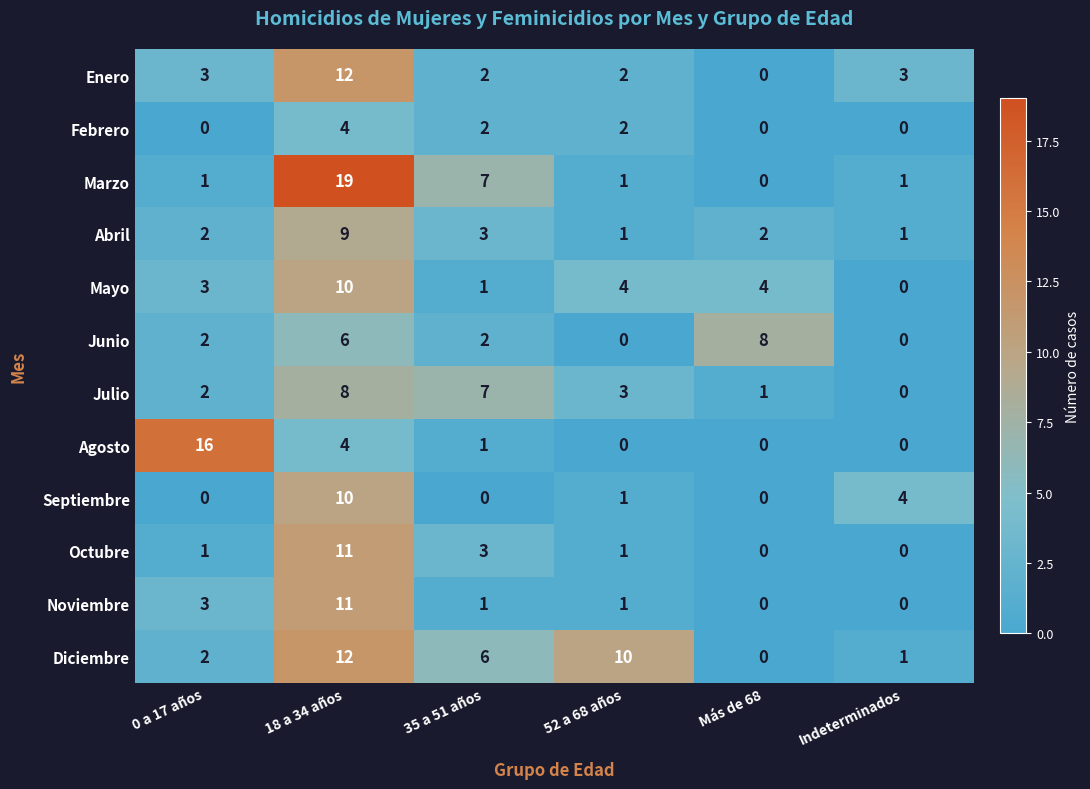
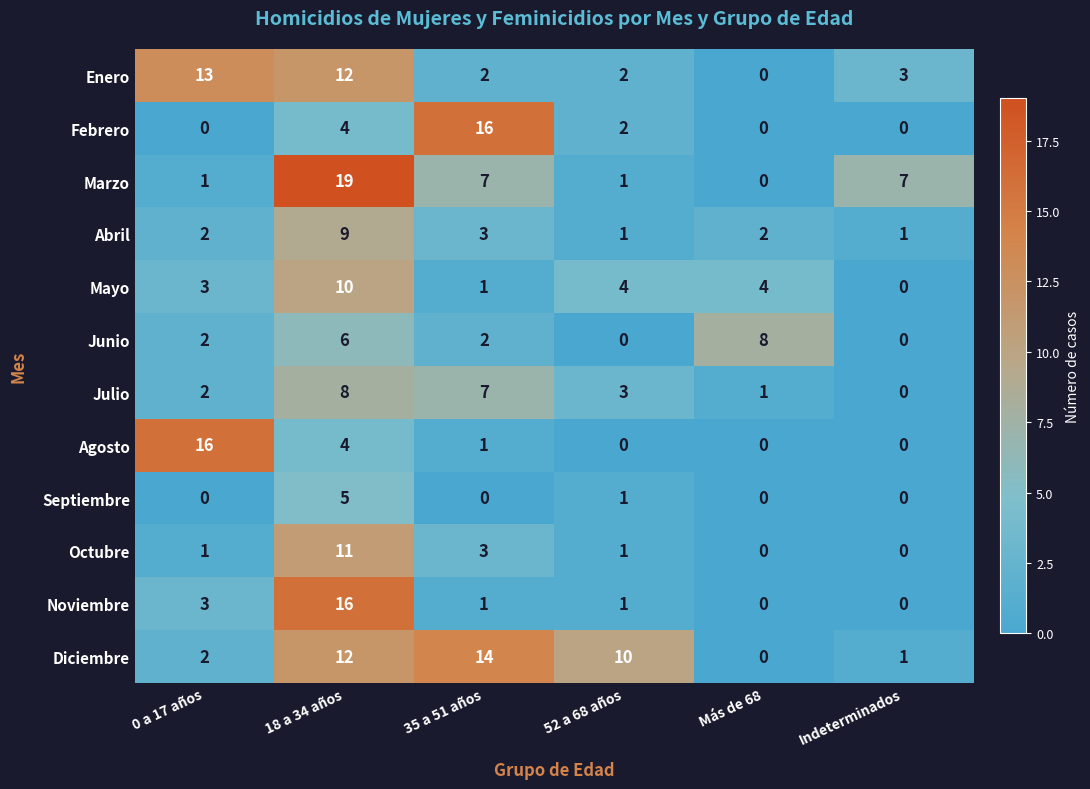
  {
    "Enero": {
-     "0 a 17 años": 3,
+     "0 a 17 años": 13,
      "18 a 34 años": 12,
      "35 a 51 años": 2,
      "52 a 68 años": 2,
      "Más de 68": 0,
      "Indeterminados": 3
    },
    "Febrero": {
      "0 a 17 años": 0,
      "18 a 34 años": 4,
-     "35 a 51 años": 2,
+     "35 a 51 años": 16,
      "52 a 68 años": 2,
      "Más de 68": 0,
      "Indeterminados": 0
    },
    "Marzo": {
      "0 a 17 años": 1,
      "18 a 34 años": 19,
      "35 a 51 años": 7,
      "52 a 68 años": 1,
      "Más de 68": 0,
-     "Indeterminados": 1
+     "Indeterminados": 7
    },
    "Abril": {
      "0 a 17 años": 2,
      "18 a 34 años": 9,
      "35 a 51 años": 3,
      "52 a 68 años": 1,
      "Más de 68": 2,
      "Indeterminados": 1
    },
    "Mayo": {
      "0 a 17 años": 3,
      "18 a 34 años": 10,
      "35 a 51 años": 1,
      "52 a 68 años": 4,
      "Más de 68": 4,
      "Indeterminados": 0
    },
    "Junio": {
      "0 a 17 años": 2,
      "18 a 34 años": 6,
      "35 a 51 años": 2,
      "52 a 68 años": 0,
      "Más de 68": 8,
      "Indeterminados": 0
    },
    "Julio": {
      "0 a 17 años": 2,
      "18 a 34 años": 8,
      "35 a 51 años": 7,
      "52 a 68 años": 3,
      "Más de 68": 1,
      "Indeterminados": 0
    },
    "Agosto": {
      "0 a 17 años": 16,
      "18 a 34 años": 4,
      "35 a 51 años": 1,
      "52 a 68 años": 0,
      "Más de 68": 0,
      "Indeterminados": 0
    },
    "Septiembre": {
      "0 a 17 años": 0,
-     "18 a 34 años": 10,
+     "18 a 34 años": 5,
      "35 a 51 años": 0,
      "52 a 68 años": 1,
      "Más de 68": 0,
-     "Indeterminados": 4
+     "Indeterminados": 0
    },
    "Octubre": {
      "0 a 17 años": 1,
      "18 a 34 años": 11,
      "35 a 51 años": 3,
      "52 a 68 años": 1,
      "Más de 68": 0,
      "Indeterminados": 0
    },
    "Noviembre": {
      "0 a 17 años": 3,
-     "18 a 34 años": 11,
+     "18 a 34 años": 16,
      "35 a 51 años": 1,
      "52 a 68 años": 1,
      "Más de 68": 0,
      "Indeterminados": 0
    },
    "Diciembre": {
      "0 a 17 años": 2,
      "18 a 34 años": 12,
-     "35 a 51 años": 6,
+     "35 a 51 años": 14,
      "52 a 68 años": 10,
      "Más de 68": 0,
      "Indeterminados": 1
    }
  }
